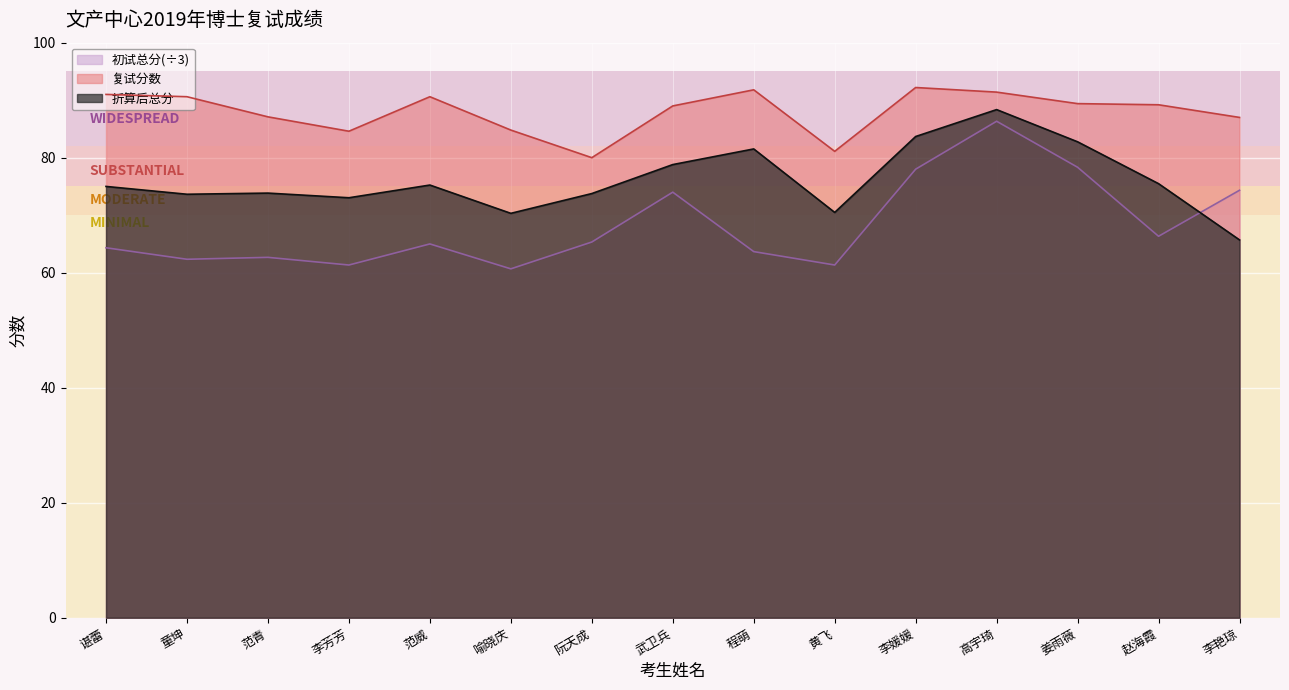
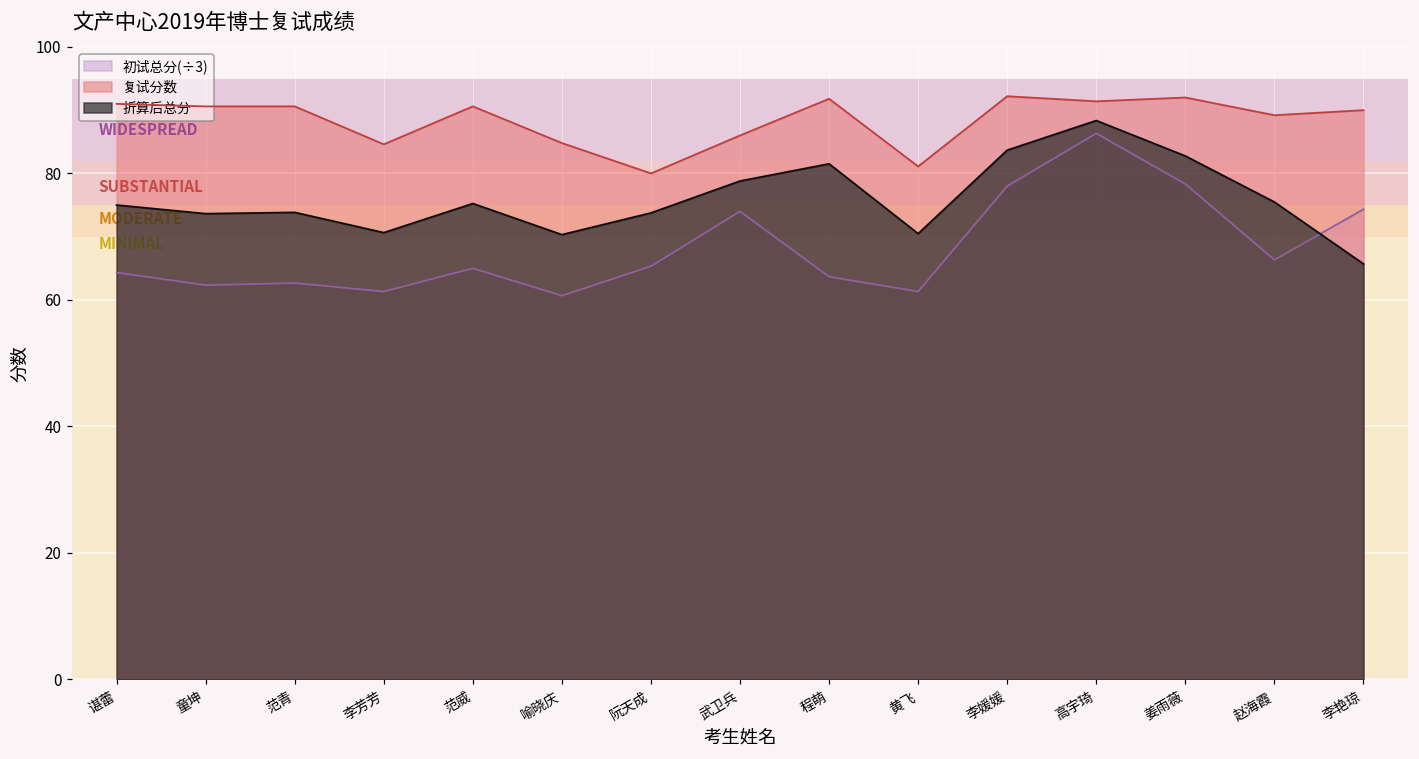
  {
    "初试总分(÷3)": {
      "谌蕾": 64,
      "童坤": 62,
      "范青": 63,
      "李芳芳": 61,
      "范威": 65,
      "喻晓庆": 61,
      "阮天成": 65,
      "武卫兵": 74,
      "程萌": 64,
      "黄飞": 61,
      "李媛媛": 78,
      "高宇琦": 86,
      "姜雨薇": 78,
      "赵海霞": 66,
      "李艳琼": 74
    },
    "复试分数": {
-     "范青": 87,
+     "范青": 91,
      "李芳芳": 85,
      "范威": 91,
      "喻晓庆": 85,
      "阮天成": 80,
-     "武卫兵": 89,
+     "武卫兵": 86,
      "程萌": 92,
      "黄飞": 81,
      "李媛媛": 92,
      "高宇琦": 91,
-     "姜雨薇": 89,
+     "姜雨薇": 92,
      "赵海霞": 89,
-     "李艳琼": 87
+     "李艳琼": 90
    },
    "折算后总分": {
      "谌蕾": 75,
      "童坤": 74,
      "范青": 74,
-     "李芳芳": 73,
+     "李芳芳": 71,
      "范威": 75,
      "喻晓庆": 70,
      "阮天成": 74,
      "武卫兵": 79,
      "程萌": 82,
      "黄飞": 70,
      "李媛媛": 84,
      "高宇琦": 88,
      "姜雨薇": 83,
      "赵海霞": 75,
      "李艳琼": 66
    }
  }
